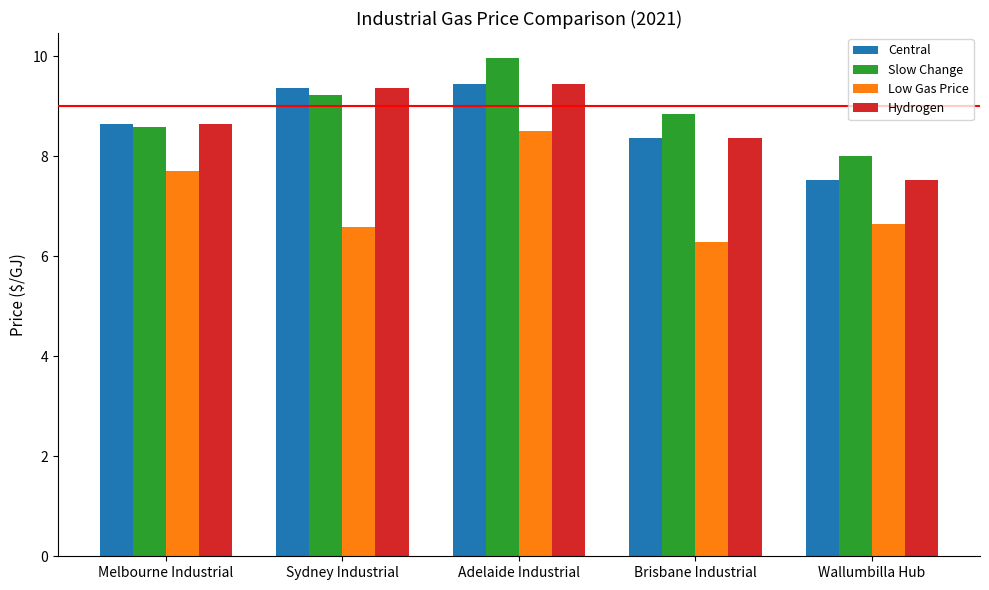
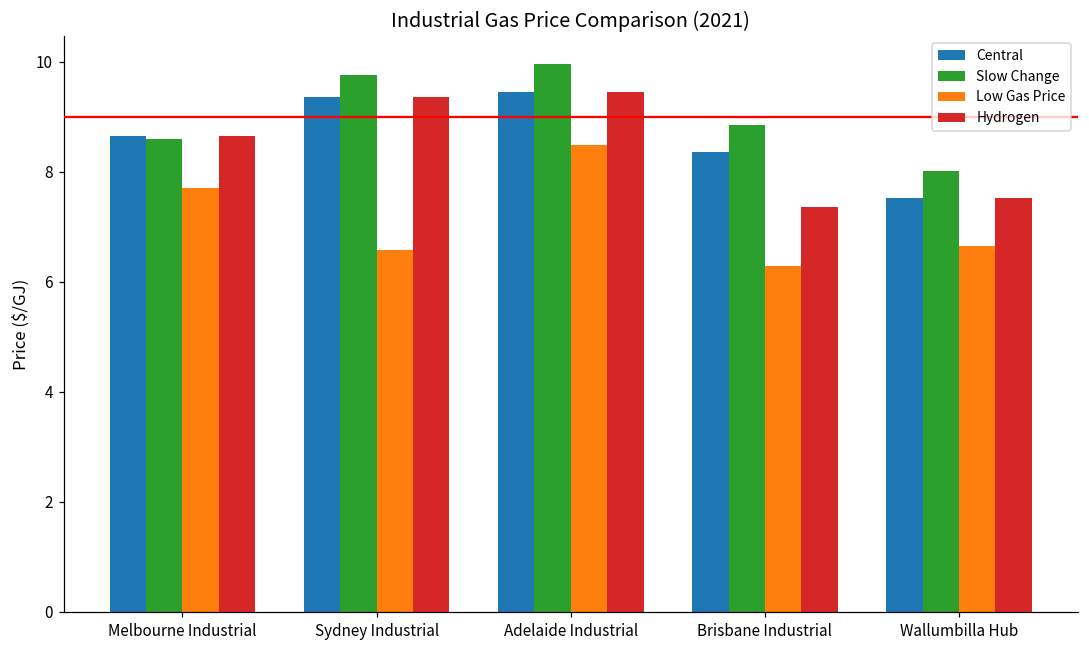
  {
    "Central": {
      "Melbourne Industrial": 8.7,
      "Sydney Industrial": 9.4,
      "Adelaide Industrial": 9.4,
      "Brisbane Industrial": 8.4,
      "Wallumbilla Hub": 7.5
    },
    "Slow Change": {
      "Melbourne Industrial": 8.6,
-     "Sydney Industrial": 9.2,
+     "Sydney Industrial": 9.8,
      "Adelaide Industrial": 10.0,
      "Brisbane Industrial": 8.8,
      "Wallumbilla Hub": 8.0
    },
    "Low Gas Price": {
      "Melbourne Industrial": 7.7,
      "Sydney Industrial": 6.6,
      "Adelaide Industrial": 8.5,
      "Brisbane Industrial": 6.3,
      "Wallumbilla Hub": 6.7
    },
    "Hydrogen": {
      "Melbourne Industrial": 8.7,
      "Sydney Industrial": 9.4,
      "Adelaide Industrial": 9.4,
-     "Brisbane Industrial": 8.4,
+     "Brisbane Industrial": 7.4,
      "Wallumbilla Hub": 7.5
    }
  }
